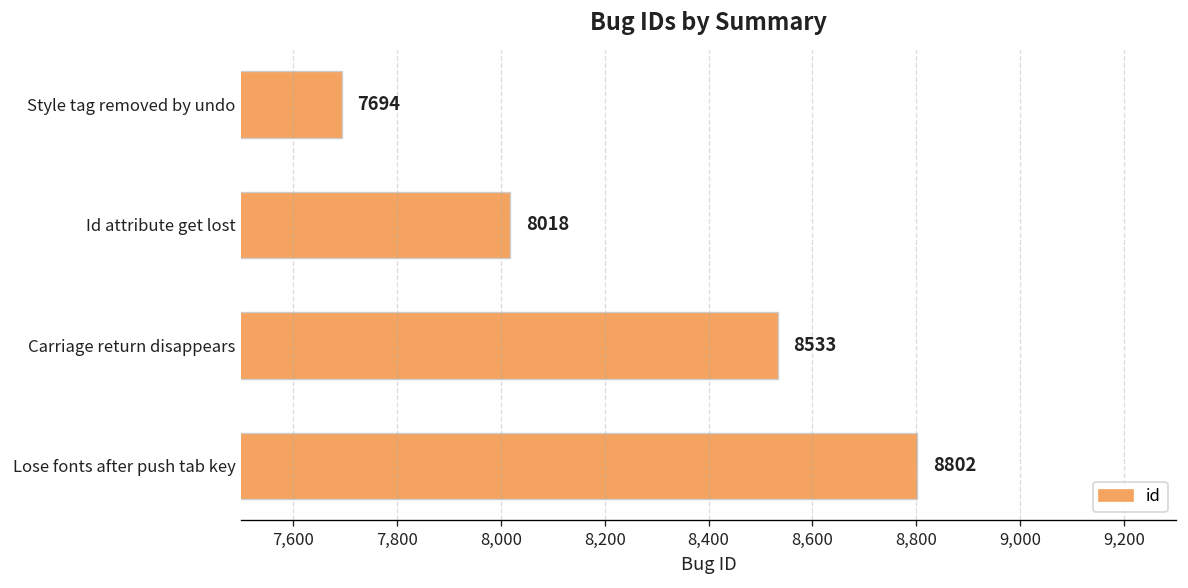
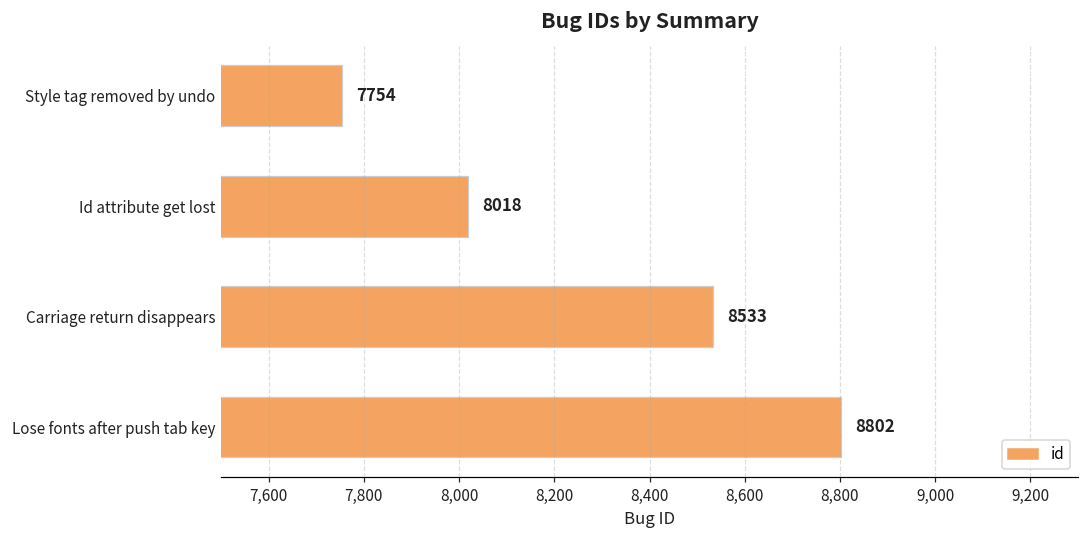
  {
-   "Style tag removed by undo": 7694,
+   "Style tag removed by undo": 7754,
    "Id attribute get lost": 8018,
    "Carriage return disappears": 8533,
    "Lose fonts after push tab key": 8802
  }
